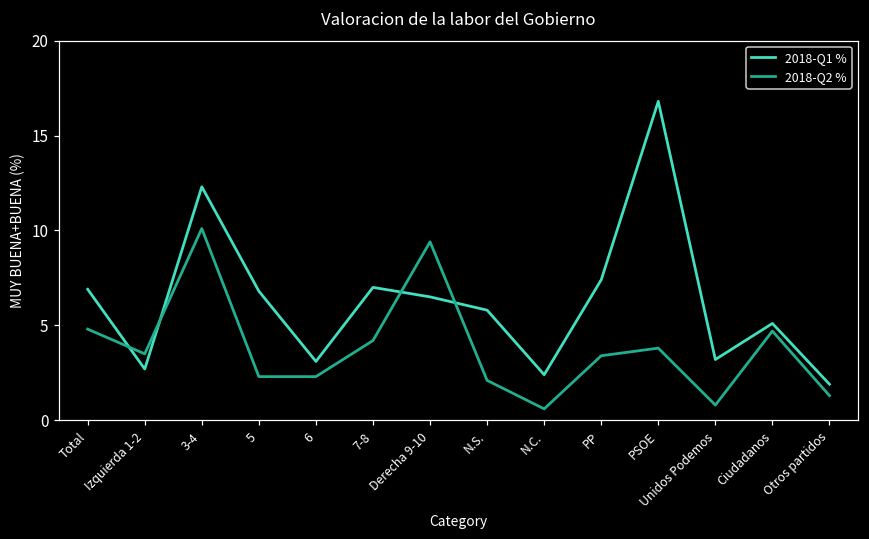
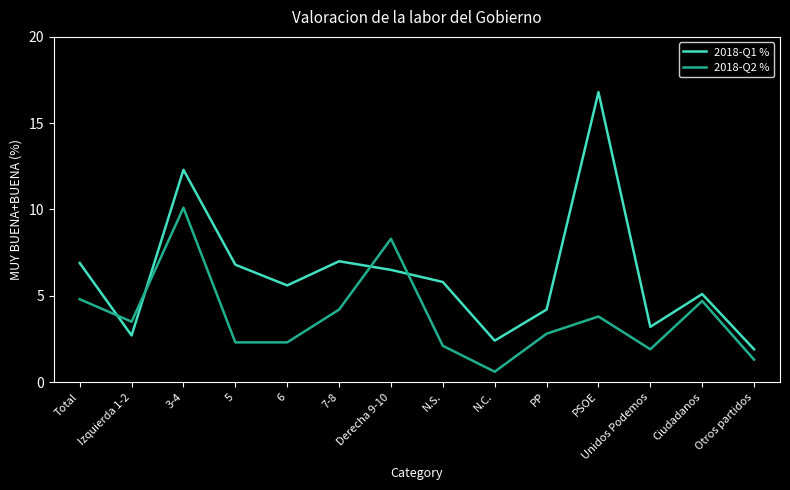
  {
    "2018-Q1 %": {
      "Total": 6.9,
      "Izquierda 1-2": 2.7,
      "3-4": 12.3,
      "5": 6.8,
-     "6": 3.1,
+     "6": 5.6,
      "7-8": 7.0,
      "Derecha 9-10": 6.5,
      "N.S.": 5.8,
      "N.C.": 2.4,
-     "PP": 7.4,
+     "PP": 4.2,
      "PSOE": 16.8,
      "Unidos Podemos": 3.2,
      "Ciudadanos": 5.1,
      "Otros partidos": 1.9
    },
    "2018-Q2 %": {
      "Total": 4.8,
      "Izquierda 1-2": 3.5,
      "3-4": 10.1,
      "5": 2.3,
      "6": 2.3,
      "7-8": 4.2,
-     "Derecha 9-10": 9.4,
+     "Derecha 9-10": 8.3,
      "N.S.": 2.1,
      "N.C.": 0.6,
-     "PP": 3.4,
+     "PP": 2.8,
      "PSOE": 3.8,
-     "Unidos Podemos": 0.8,
+     "Unidos Podemos": 1.9,
      "Ciudadanos": 4.7,
      "Otros partidos": 1.3
    }
  }
